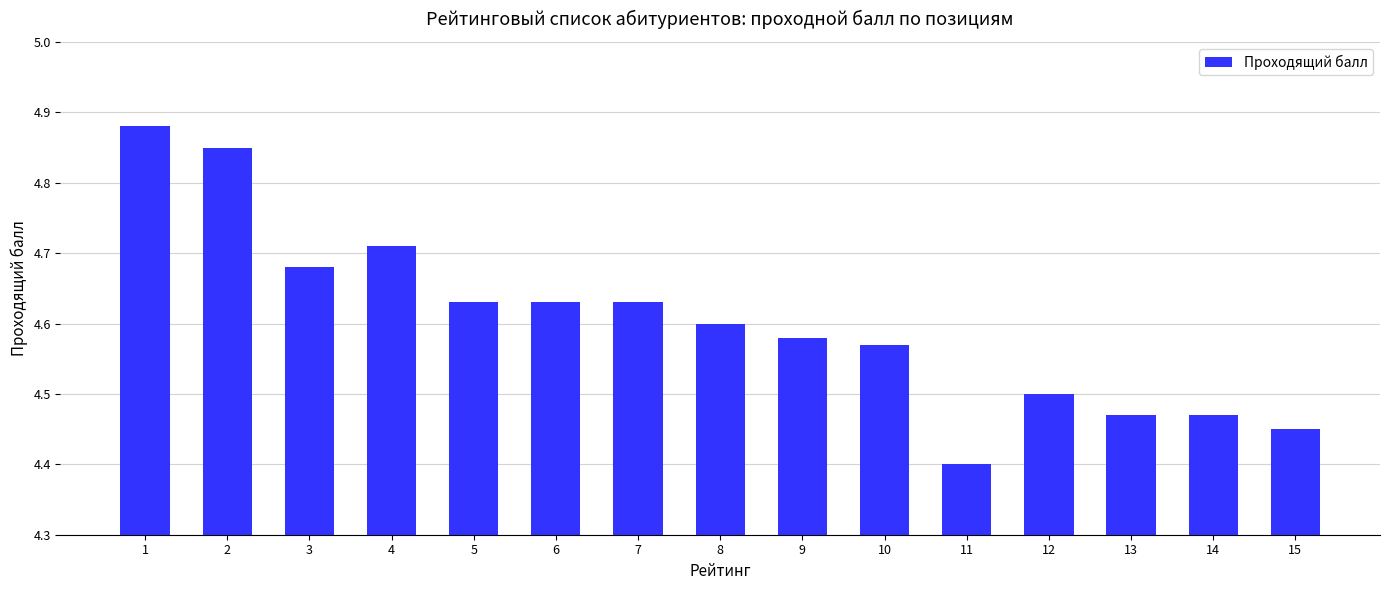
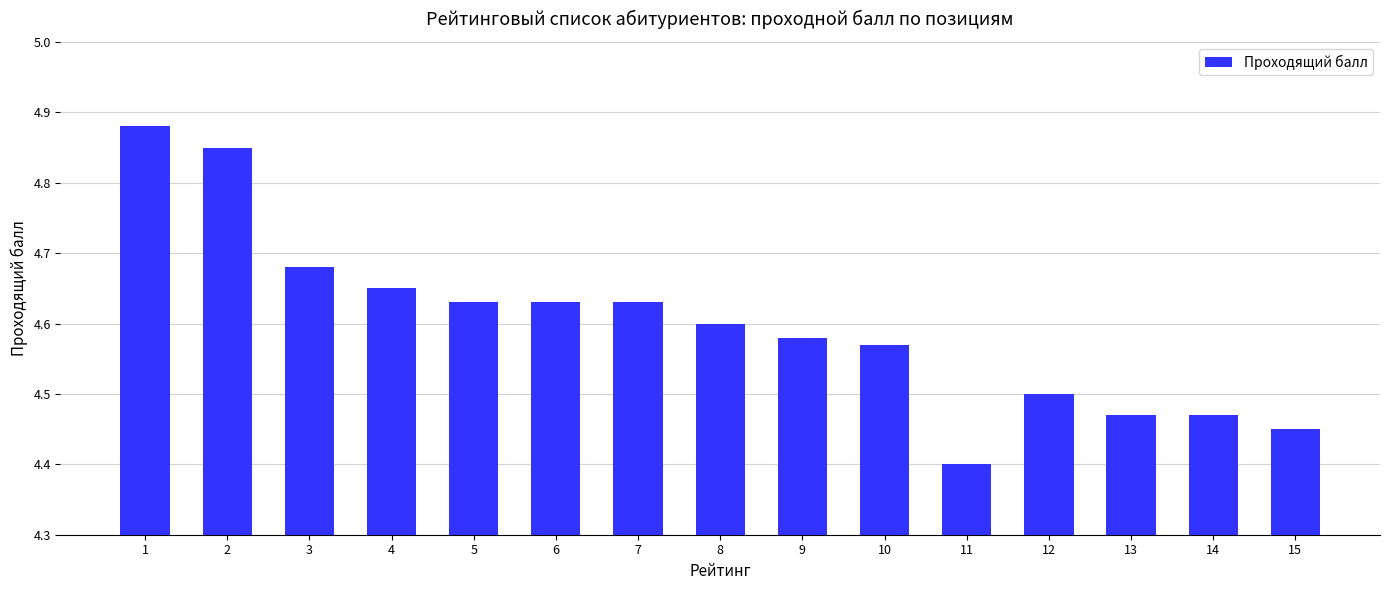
  {
    "1": 4.88,
    "2": 4.85,
    "3": 4.68,
-   "4": 4.71,
+   "4": 4.65,
    "5": 4.63,
    "6": 4.63,
    "7": 4.63,
    "8": 4.60,
    "9": 4.58,
    "10": 4.57,
    "11": 4.40,
    "12": 4.50,
    "13": 4.47,
    "14": 4.47,
    "15": 4.45
  }
